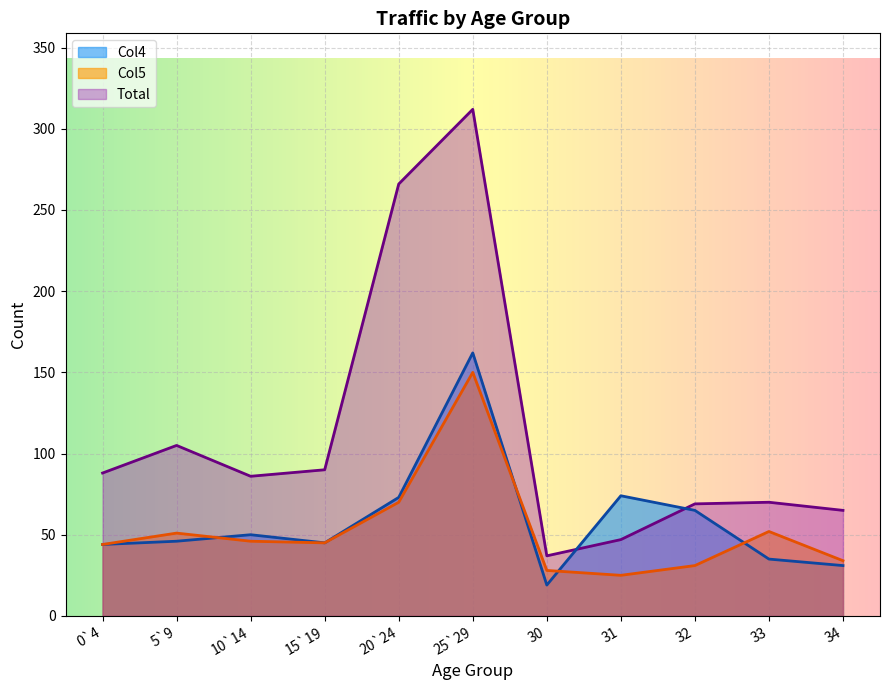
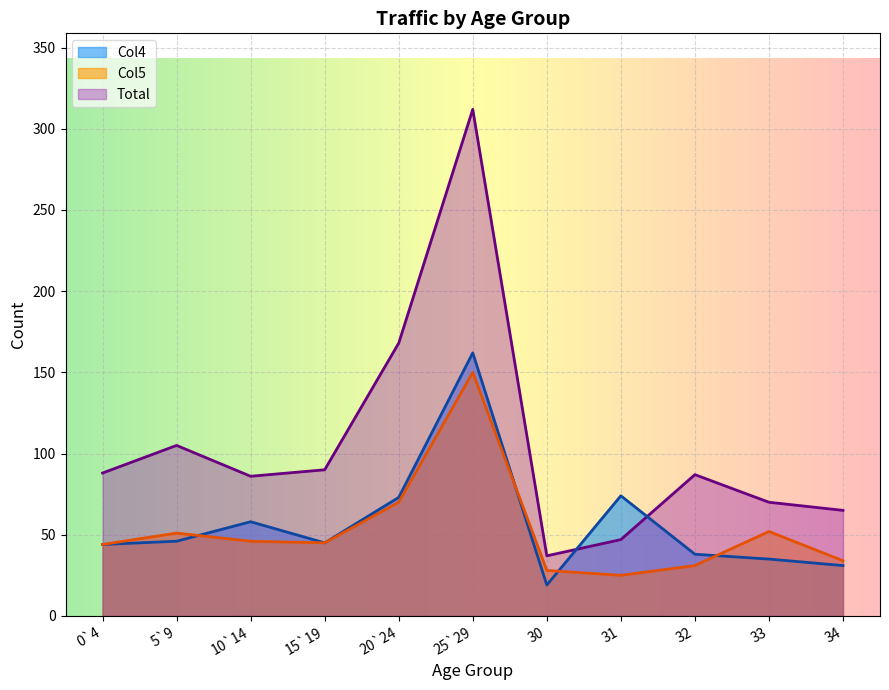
  {
    "Col4": {
      "5`9": 46,
-     "10`14": 50,
+     "10`14": 58,
      "20`24": 73,
      "25`29": 162,
      "30": 19,
      "31": 74,
-     "32": 65,
+     "32": 38,
      "33": 35,
      "34": 31
    },
    "Col5": {
      "5`9": 51,
      "10`14": 46,
      "20`24": 70,
      "25`29": 150,
      "30": 28,
      "31": 25,
      "32": 31,
      "33": 52,
      "34": 34
    },
    "Total": {
      "0`4": 88,
      "5`9": 105,
      "10`14": 86,
      "15`19": 90,
-     "20`24": 266,
+     "20`24": 168,
      "25`29": 312,
      "30": 37,
      "31": 47,
-     "32": 69,
+     "32": 87,
      "33": 70,
      "34": 65
    }
  }
